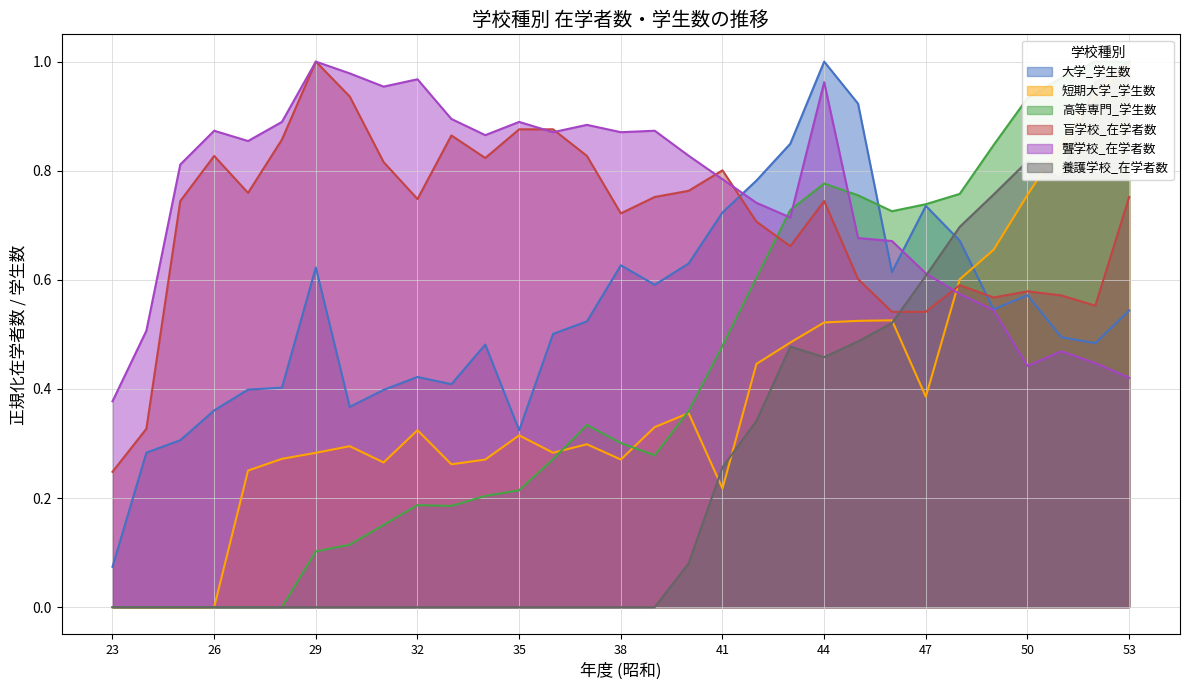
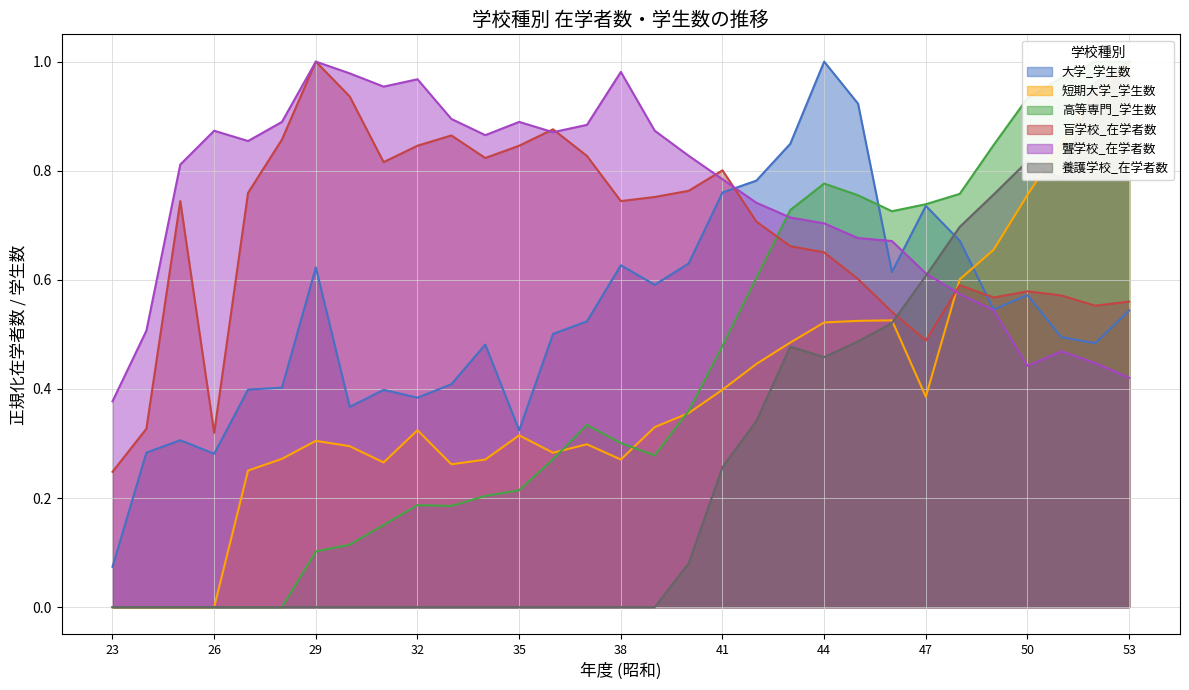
  {
    "大学_学生数": {
      "23": 0.07,
-     "26": 0.36,
+     "26": 0.28,
      "29": 0.62,
-     "32": 0.42,
+     "32": 0.38,
      "35": 0.32,
      "38": 0.63,
-     "41": 0.72,
+     "41": 0.76,
      "44": 1.00,
      "50": 0.57,
      "53": 0.54
    },
    "短期大学_学生数": {
-     "29": 0.28,
+     "29": 0.30,
      "32": 0.32,
      "35": 0.31,
      "38": 0.27,
-     "41": 0.22,
+     "41": 0.40,
      "44": 0.52,
      "47": 0.39,
      "50": 0.76
    },
    "盲学校_在学者数": {
      "23": 0.25,
-     "26": 0.83,
-     "32": 0.75,
-     "35": 0.88,
-     "38": 0.72,
+     "26": 0.32,
+     "32": 0.85,
+     "35": 0.85,
+     "38": 0.74,
      "41": 0.80,
-     "44": 0.74,
-     "47": 0.54,
+     "44": 0.65,
+     "47": 0.49,
      "50": 0.58,
-     "53": 0.75
+     "53": 0.56
    },
    "聾学校_在学者数": {
      "23": 0.38,
      "26": 0.87,
      "32": 0.97,
      "35": 0.89,
-     "38": 0.87,
+     "38": 0.98,
      "41": 0.78,
-     "44": 0.96,
+     "44": 0.70,
      "50": 0.44,
      "53": 0.42
    }
  }
